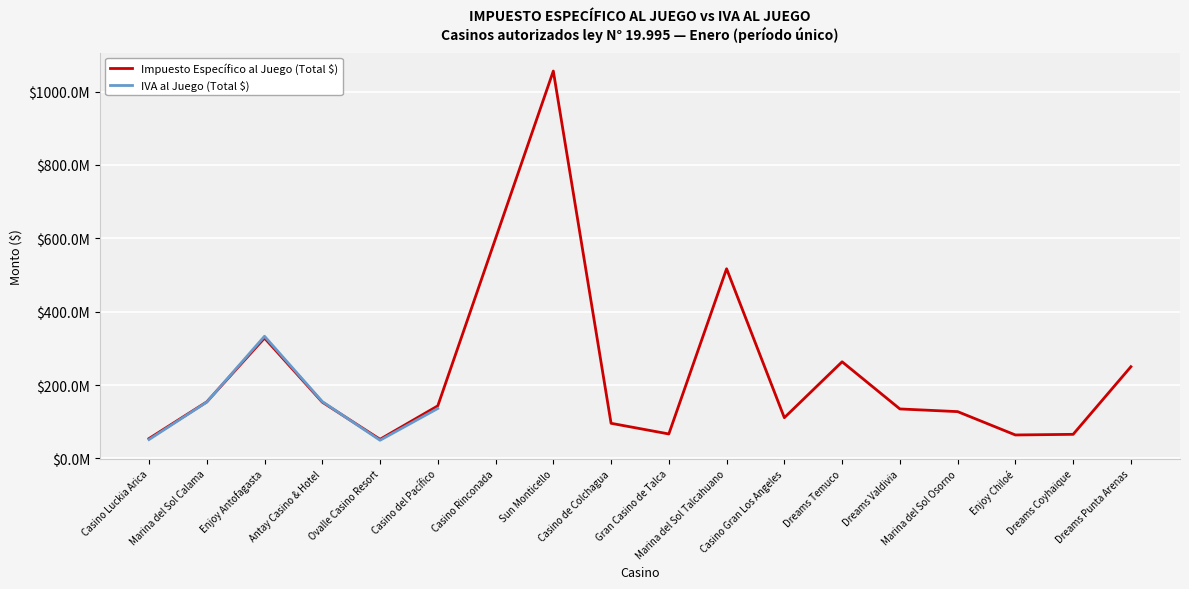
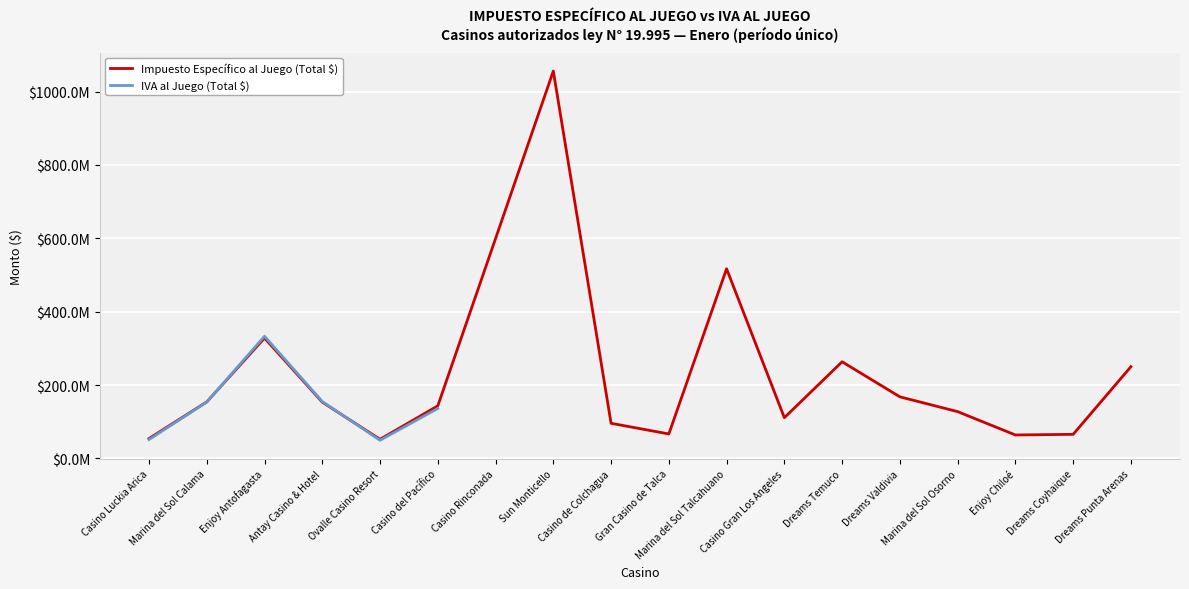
  {
    "Impuesto Específico al Juego (Total $)": {
      "Casino del Pacífico": "$140000000",
      "Casino Rinconada": "$600000000",
      "Sun Monticello": "$1060000000",
      "Casino de Colchagua": "$100000000",
      "Gran Casino de Talca": "$70000000",
      "Marina del Sol Talcahuano": "$520000000",
      "Casino Gran Los Angeles": "$110000000",
      "Dreams Temuco": "$260000000",
-     "Dreams Valdivia": "$130000000",
+     "Dreams Valdivia": "$170000000",
      "Marina del Sol Osorno": "$130000000",
      "Enjoy Chiloé": "$60000000",
      "Dreams Coyhaique": "$70000000",
      "Dreams Punta Arenas": "$250000000"
    },
    "IVA al Juego (Total $)": {
      "Casino del Pacífico": "$140000000"
    }
  }
